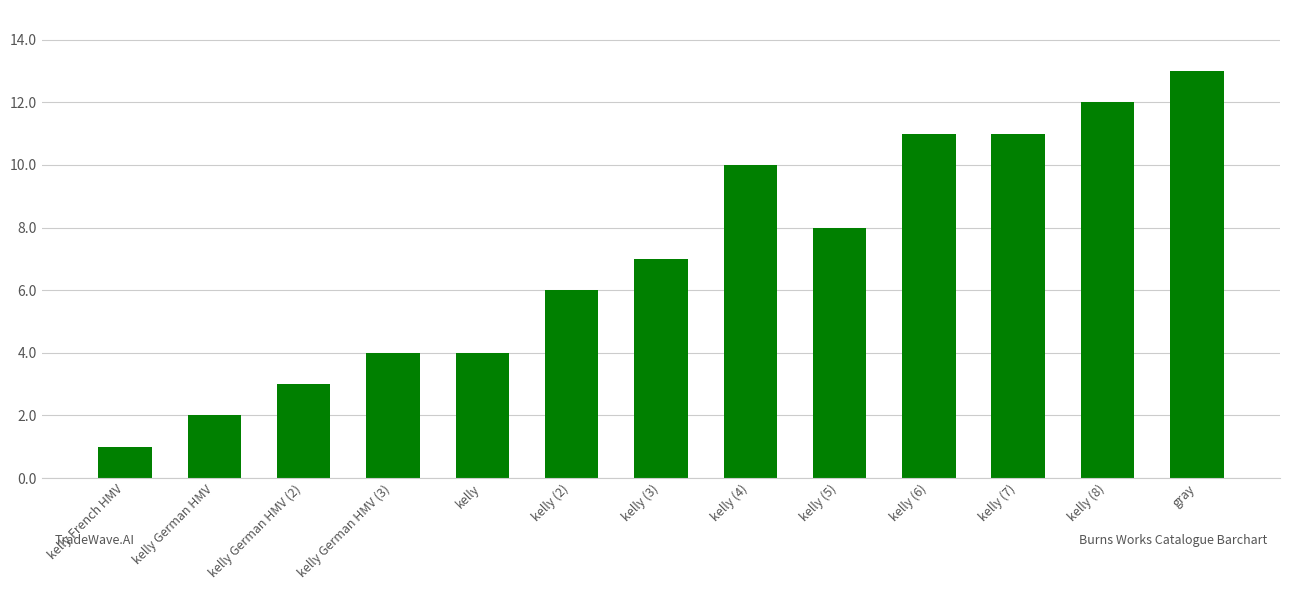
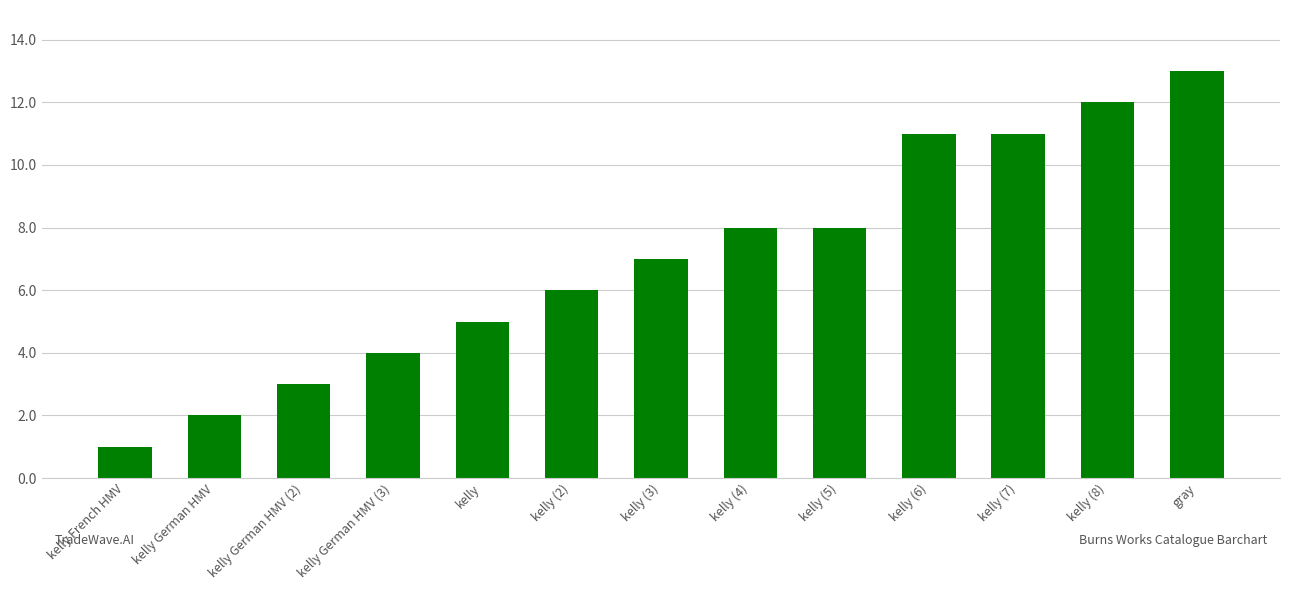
  {
    "kelly French HMV": 1,
    "kelly German HMV": 2,
    "kelly German HMV (2)": 3,
    "kelly German HMV (3)": 4,
-   "kelly": 4,
+   "kelly": 5,
    "kelly (2)": 6,
    "kelly (3)": 7,
-   "kelly (4)": 10,
+   "kelly (4)": 8,
    "kelly (5)": 8,
    "kelly (6)": 11,
    "kelly (7)": 11,
    "kelly (8)": 12,
    "gray": 13
  }
